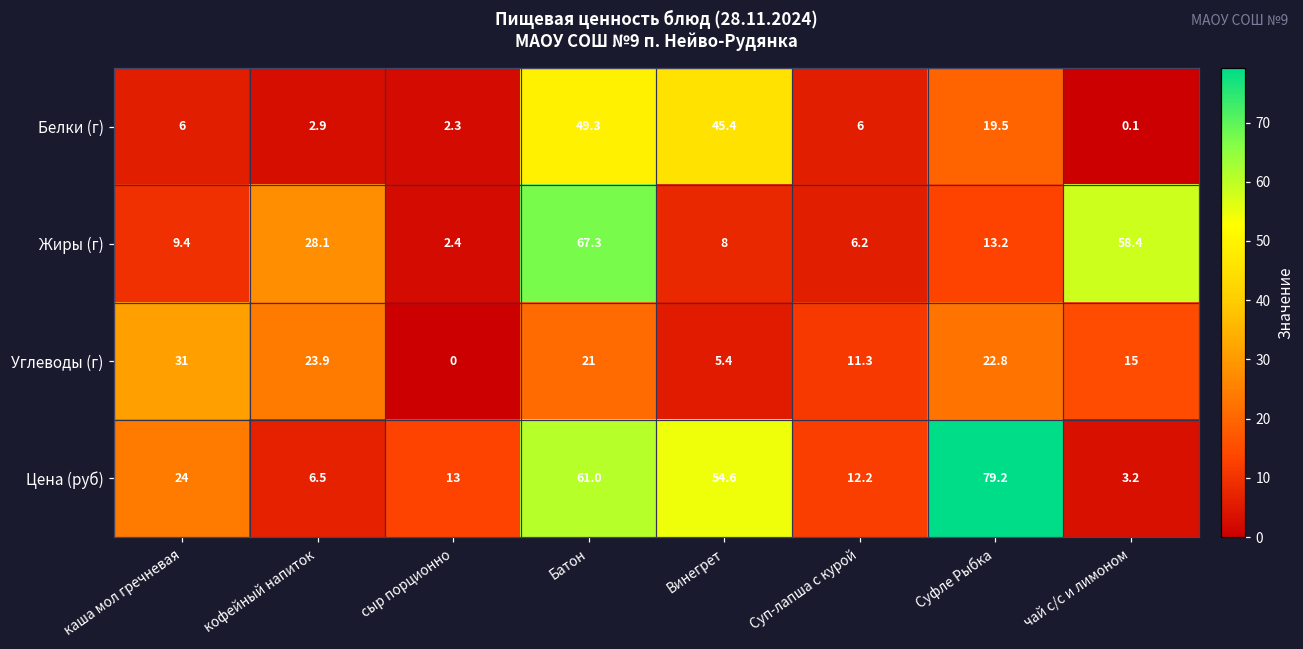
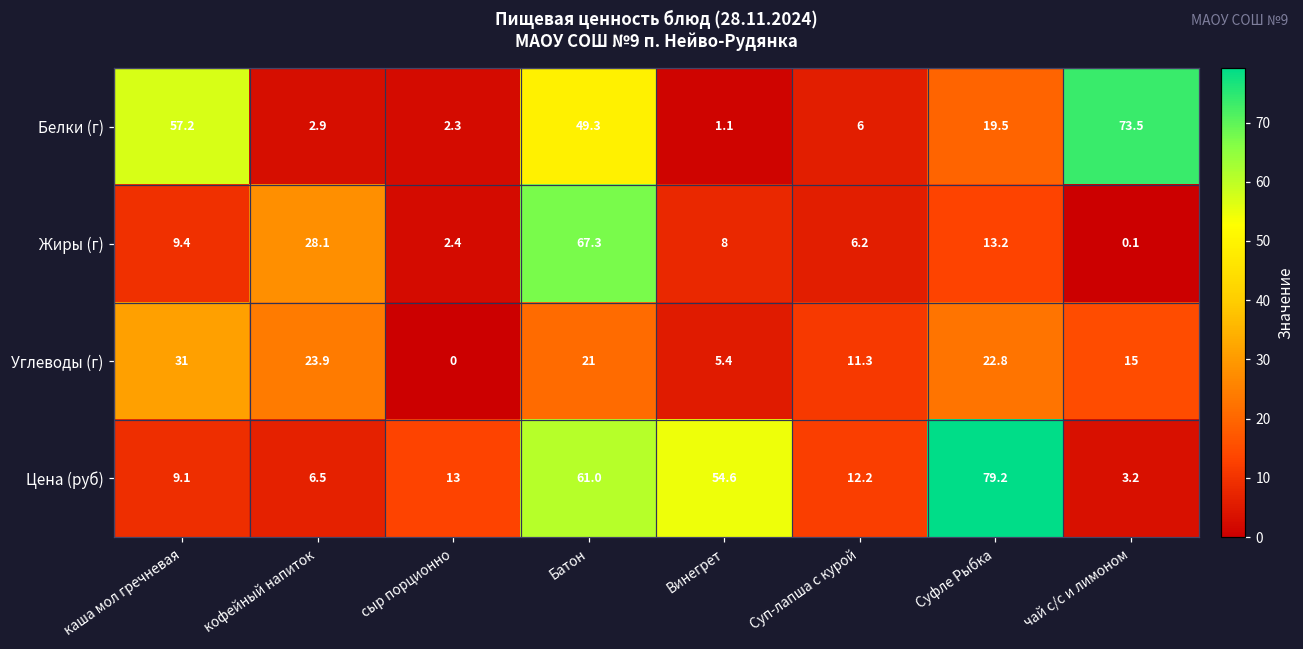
  {
    "Белки (г)": {
-     "каша мол гречневая": 6,
+     "каша мол гречневая": 57.2,
      "кофейный напиток": 2.9,
      "сыр порционно": 2.3,
      "Батон": 49.3,
-     "Винегрет": 45.4,
+     "Винегрет": 1.1,
      "Суп-лапша с курой": 6,
      "Суфле Рыбка": 19.5,
-     "чай с/с и лимоном": 0.1
+     "чай с/с и лимоном": 73.5
    },
    "Жиры (г)": {
      "каша мол гречневая": 9.4,
      "кофейный напиток": 28.1,
      "сыр порционно": 2.4,
      "Батон": 67.3,
      "Винегрет": 8,
      "Суп-лапша с курой": 6.2,
      "Суфле Рыбка": 13.2,
-     "чай с/с и лимоном": 58.4
+     "чай с/с и лимоном": 0.1
    },
    "Углеводы (г)": {
      "каша мол гречневая": 31,
      "кофейный напиток": 23.9,
      "сыр порционно": 0,
      "Батон": 21,
      "Винегрет": 5.4,
      "Суп-лапша с курой": 11.3,
      "Суфле Рыбка": 22.8,
      "чай с/с и лимоном": 15
    },
    "Цена (руб)": {
-     "каша мол гречневая": 24,
+     "каша мол гречневая": 9.1,
      "кофейный напиток": 6.5,
      "сыр порционно": 13,
      "Батон": 61.0,
      "Винегрет": 54.6,
      "Суп-лапша с курой": 12.2,
      "Суфле Рыбка": 79.2,
      "чай с/с и лимоном": 3.2
    }
  }
